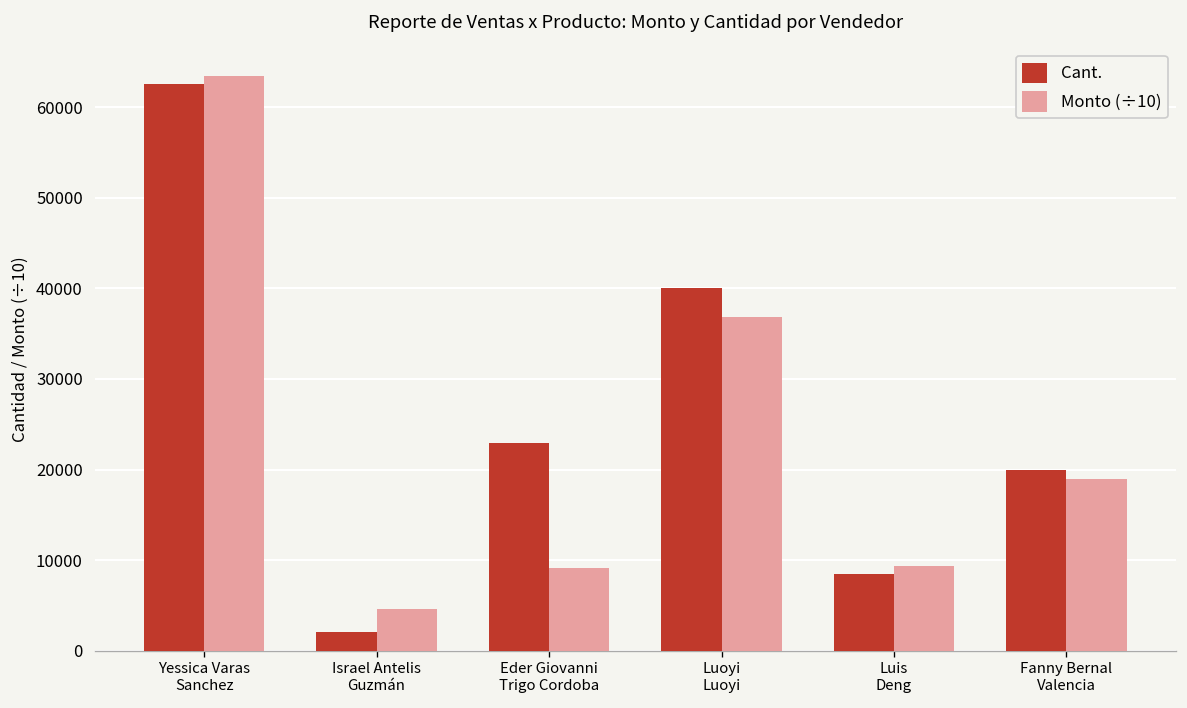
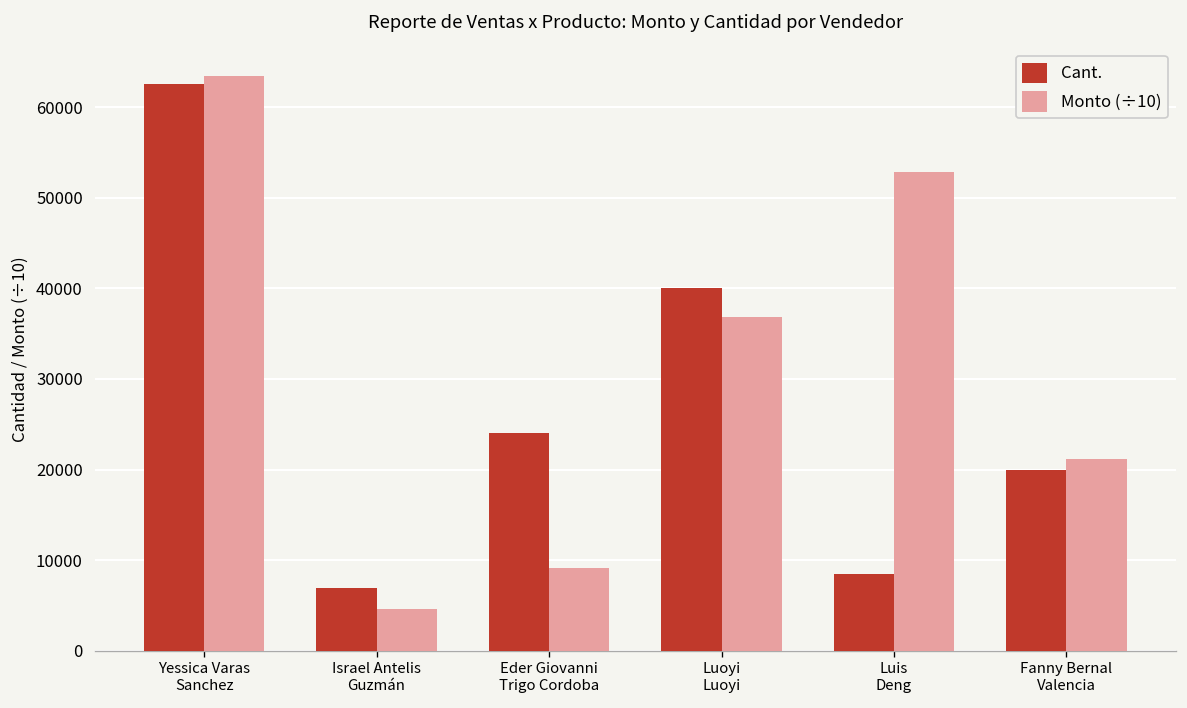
  {
    "Cant.": {
      "Yessica Varas Sanchez": 63000,
-     "Israel Antelis Guzmán": 2000,
-     "Eder Giovanni Trigo Cordoba": 23000,
+     "Israel Antelis Guzmán": 7000,
+     "Eder Giovanni Trigo Cordoba": 24000,
      "Luoyi Luoyi": 40000,
      "Luis Deng": 8000,
      "Fanny Bernal Valencia": 20000
    },
    "Monto (÷10)": {
      "Yessica Varas Sanchez": 63000,
      "Israel Antelis Guzmán": 5000,
      "Eder Giovanni Trigo Cordoba": 9000,
      "Luoyi Luoyi": 37000,
-     "Luis Deng": 9000,
-     "Fanny Bernal Valencia": 19000
+     "Luis Deng": 53000,
+     "Fanny Bernal Valencia": 21000
    }
  }
